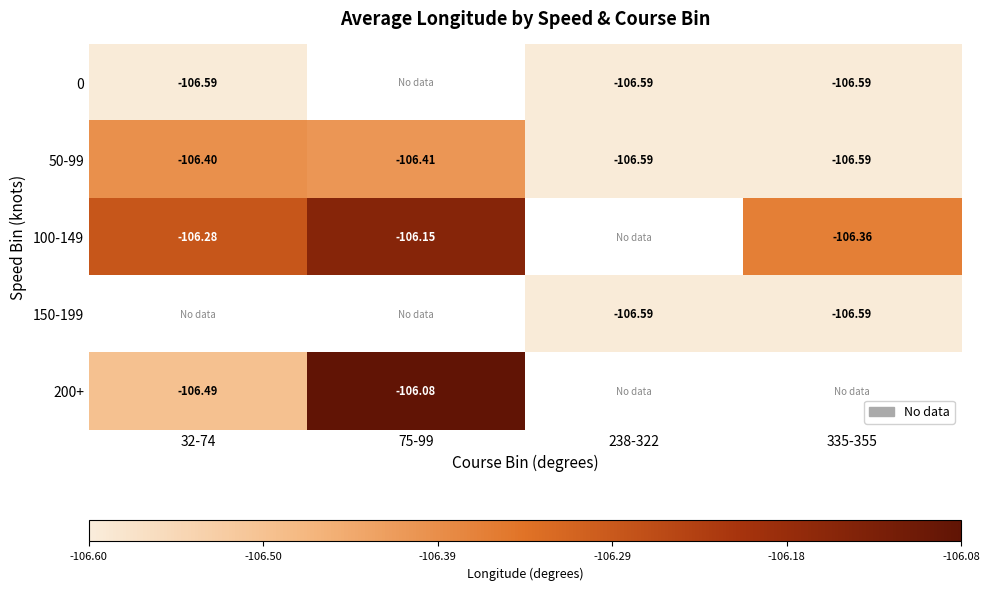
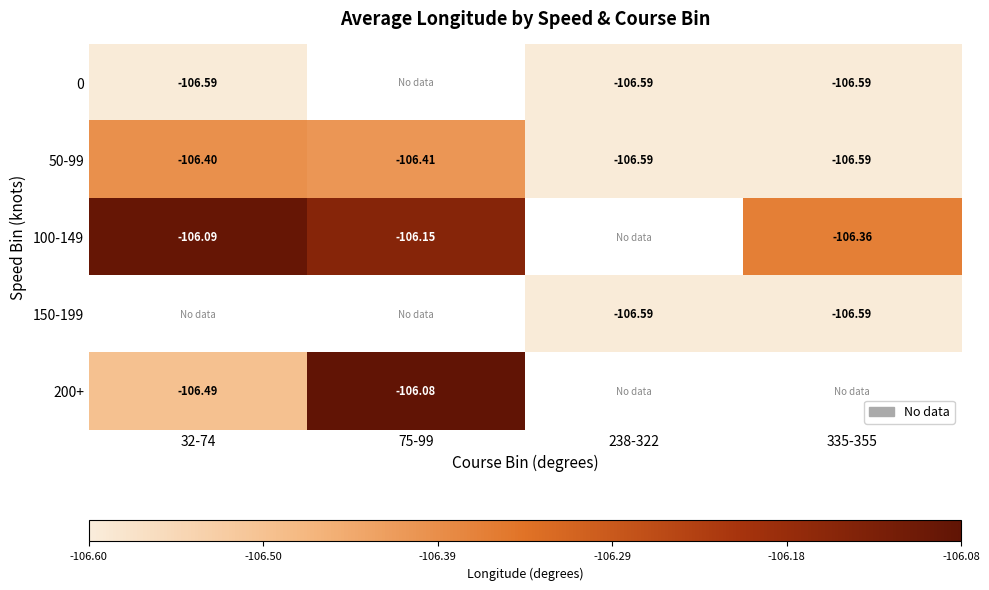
  {
    "0": {
      "32-74": -106.59,
      "238-322": -106.59,
      "335-355": -106.59
    },
    "50-99": {
      "32-74": -106.40,
      "75-99": -106.41,
      "238-322": -106.59,
      "335-355": -106.59
    },
    "100-149": {
-     "32-74": -106.28,
+     "32-74": -106.09,
      "75-99": -106.15,
      "335-355": -106.36
    },
    "150-199": {
      "238-322": -106.59,
      "335-355": -106.59
    },
    "200+": {
      "32-74": -106.49,
      "75-99": -106.08
    }
  }
